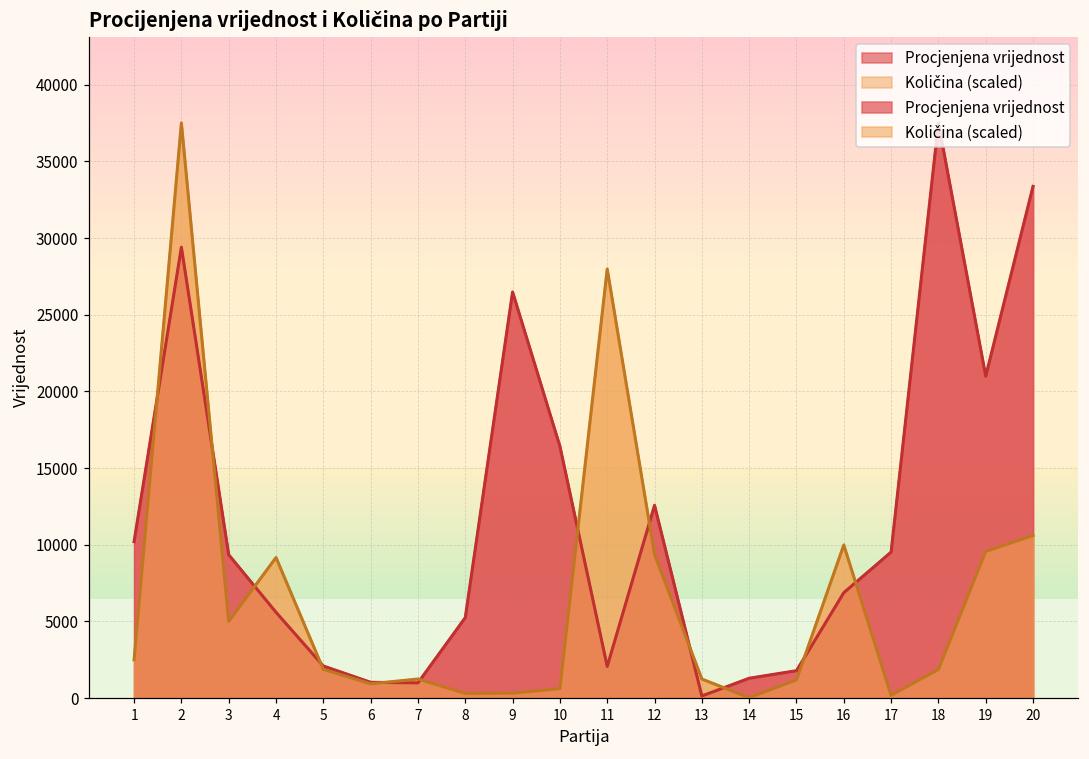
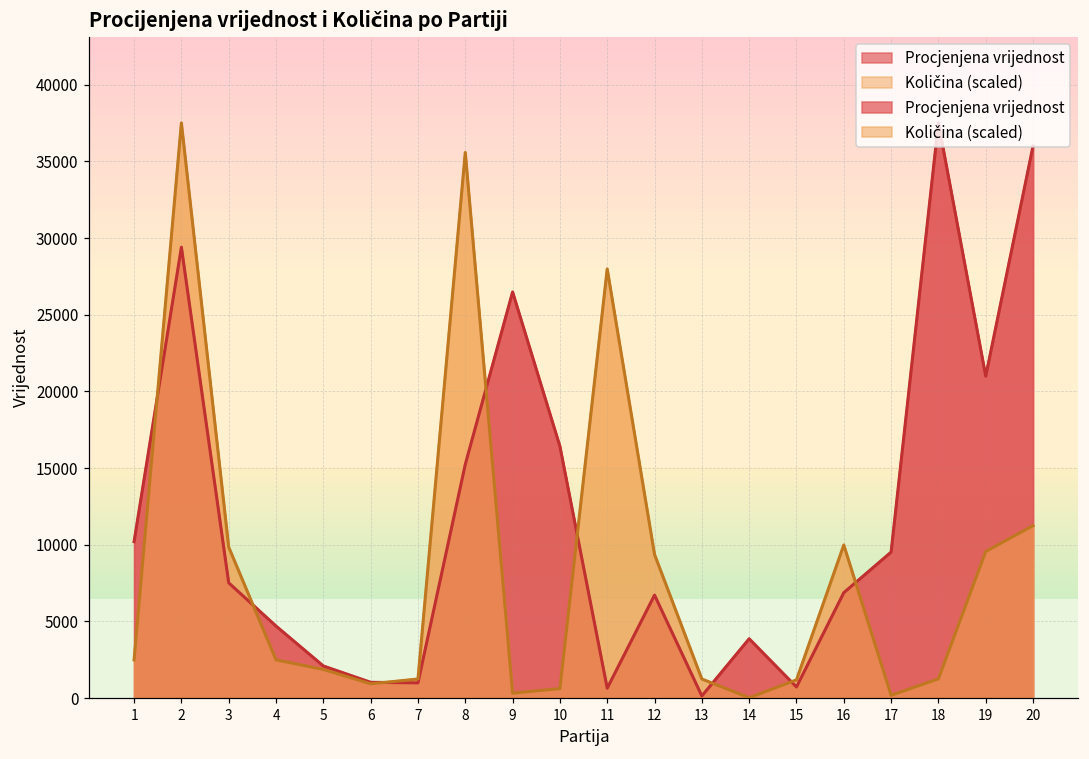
  {
    "Procjenjena vrijednost": {
      "1": 10200,
      "2": 29400,
-     "3": 9400,
-     "4": 5600,
+     "3": 7500,
+     "4": 4700,
      "5": 2100,
      "7": 1000,
-     "8": 5300,
+     "8": 15200,
      "9": 26500,
      "10": 16400,
-     "11": 2100,
-     "12": 12600,
+     "11": 700,
+     "12": 6700,
      "13": 100,
-     "14": 1300,
-     "15": 1800,
+     "14": 3900,
+     "15": 700,
      "16": 6900,
      "17": 9500,
      "19": 21000,
-     "20": 33400
+     "20": 36000
    },
    "Količina (scaled)": {
      "1": 2500,
      "2": 37500,
-     "3": 5000,
-     "4": 9200,
+     "3": 9800,
+     "4": 2500,
      "5": 1900,
      "7": 1300,
-     "8": 300,
+     "8": 35600,
      "9": 300,
      "10": 600,
      "11": 28000,
      "12": 9400,
      "13": 1300,
      "14": 0,
      "15": 1200,
      "16": 10000,
      "17": 200,
-     "18": 1900,
+     "18": 1300,
      "19": 9600,
-     "20": 10600
+     "20": 11300
    }
  }
